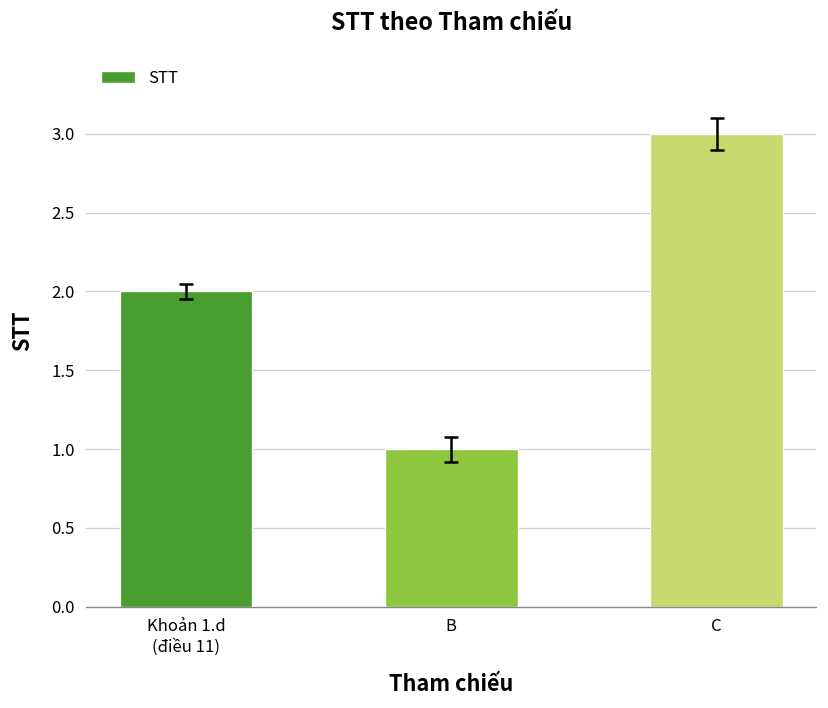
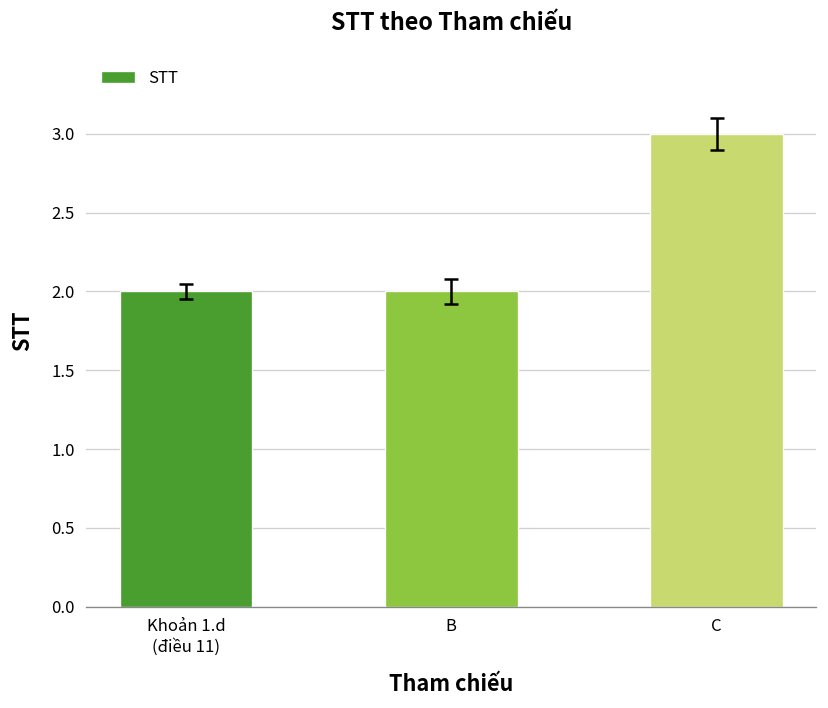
  {
    "STT": {
      "Khoản 1.d (điều 11)": 2,
-     "B": 1,
+     "B": 2,
      "C": 3
    }
  }
